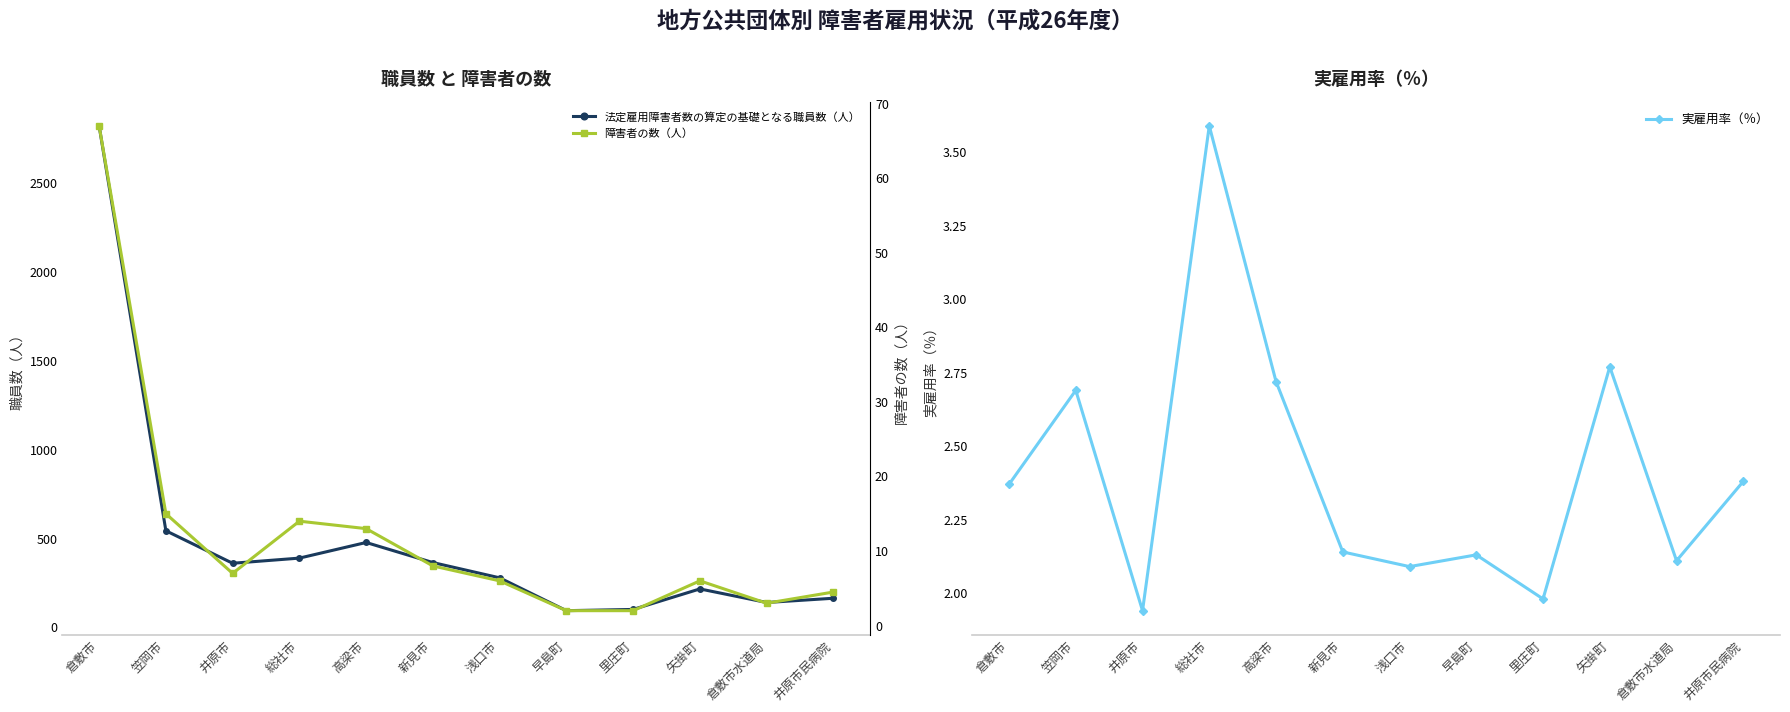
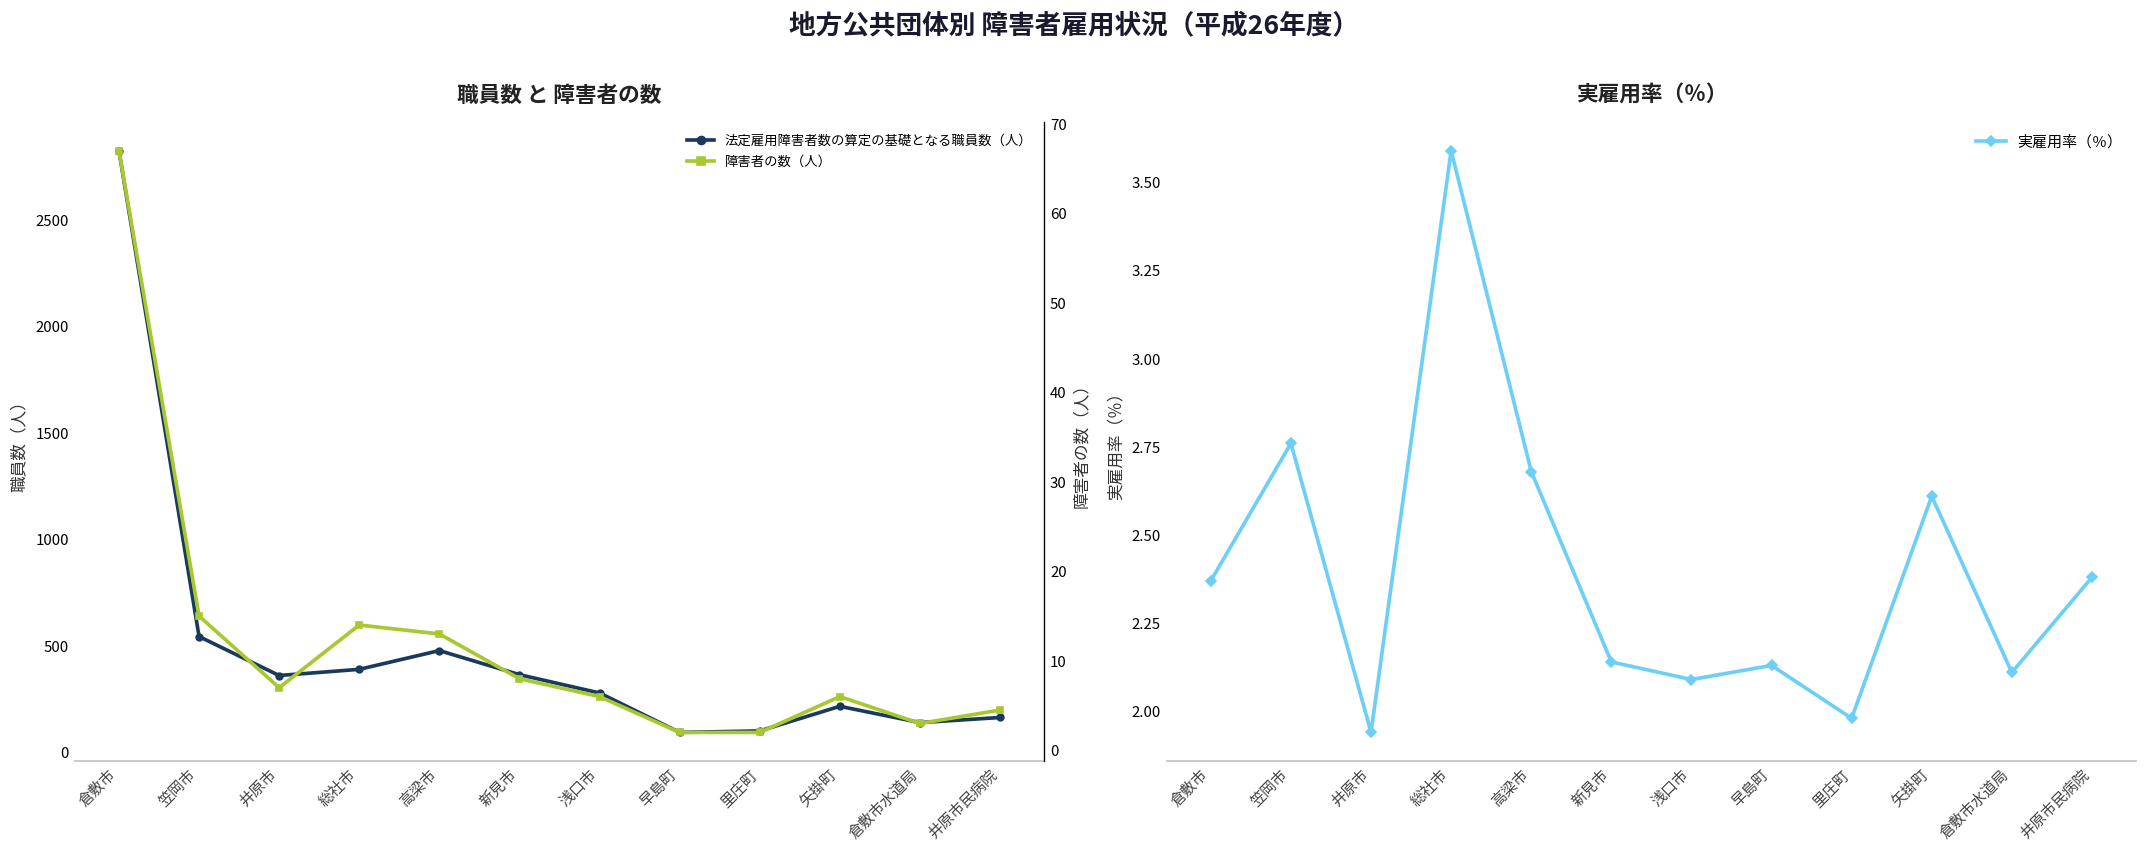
  {
    "実雇用率（％）": {
      "倉敷市": 2.37,
-     "笠岡市": 2.69,
+     "笠岡市": 2.76,
      "井原市": 1.94,
      "総社市": 3.59,
-     "高梁市": 2.72,
+     "高梁市": 2.68,
      "新見市": 2.14,
      "浅口市": 2.09,
      "早島町": 2.13,
      "里庄町": 1.98,
-     "矢掛町": 2.77,
+     "矢掛町": 2.61,
      "倉敷市水道局": 2.11,
      "井原市民病院": 2.38
    }
  }
